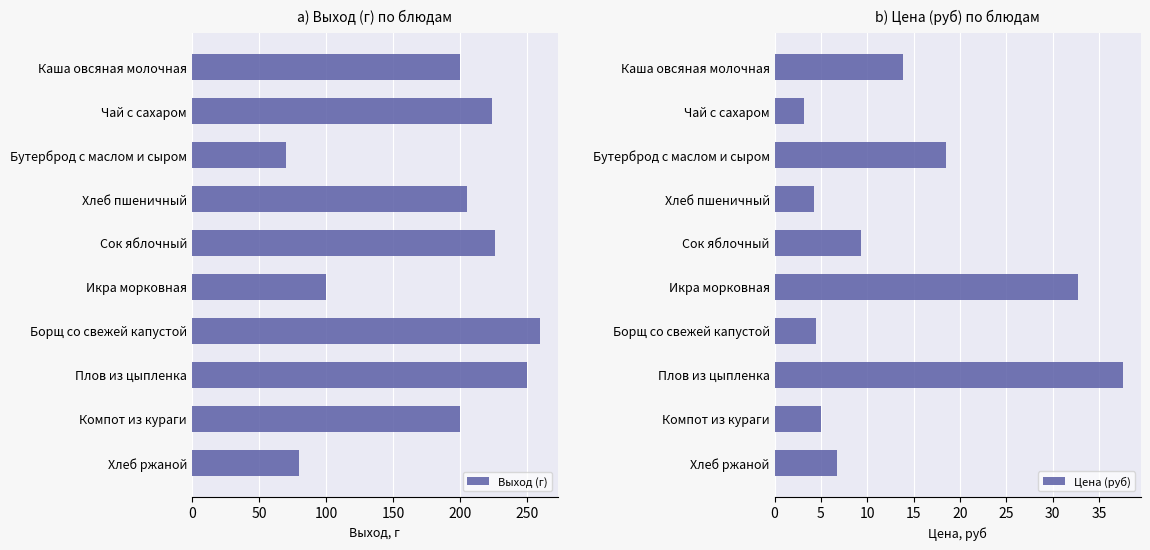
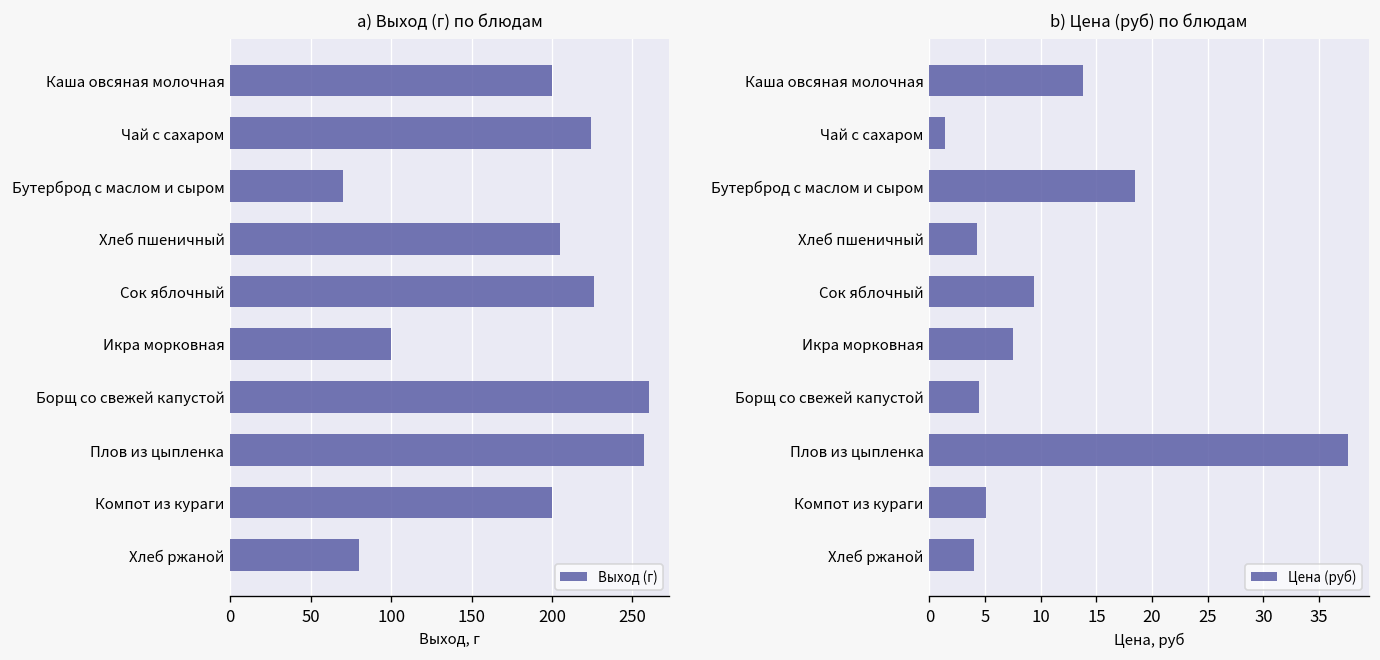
  {
    "a) Выход (г) по блюдам": {
      "Каша овсяная молочная": 200,
      "Чай с сахаром": 224,
      "Бутерброд с маслом и сыром": 70,
      "Хлеб пшеничный": 205,
      "Сок яблочный": 226,
      "Икра морковная": 100,
      "Борщ со свежей капустой": 260,
-     "Плов из цыпленка": 250,
+     "Плов из цыпленка": 257,
      "Компот из кураги": 200,
      "Хлеб ржаной": 80
    },
    "b) Цена (руб) по блюдам": {
      "Каша овсяная молочная": 14,
-     "Чай с сахаром": 3,
+     "Чай с сахаром": 1,
      "Бутерброд с маслом и сыром": 18,
      "Хлеб пшеничный": 4,
      "Сок яблочный": 9,
-     "Икра морковная": 33,
+     "Икра морковная": 7,
      "Борщ со свежей капустой": 5,
      "Плов из цыпленка": 38,
      "Компот из кураги": 5,
-     "Хлеб ржаной": 7
+     "Хлеб ржаной": 4
    }
  }
